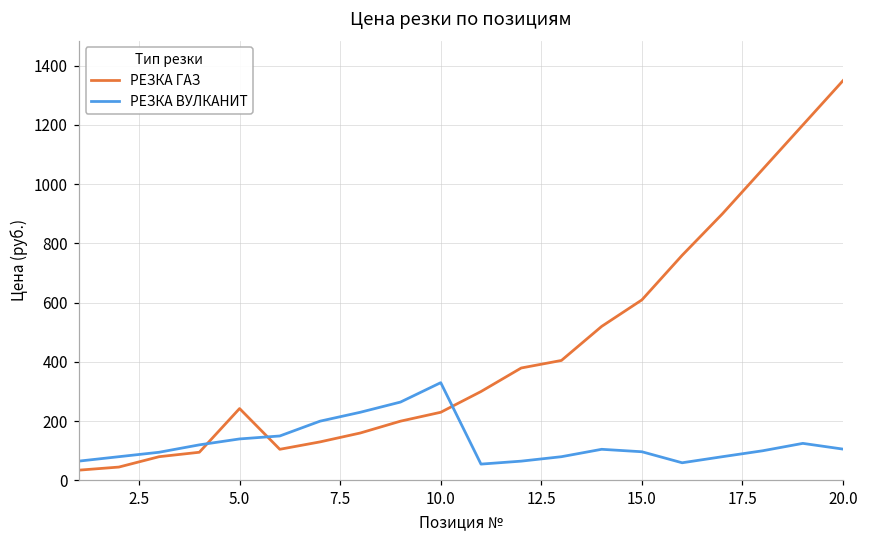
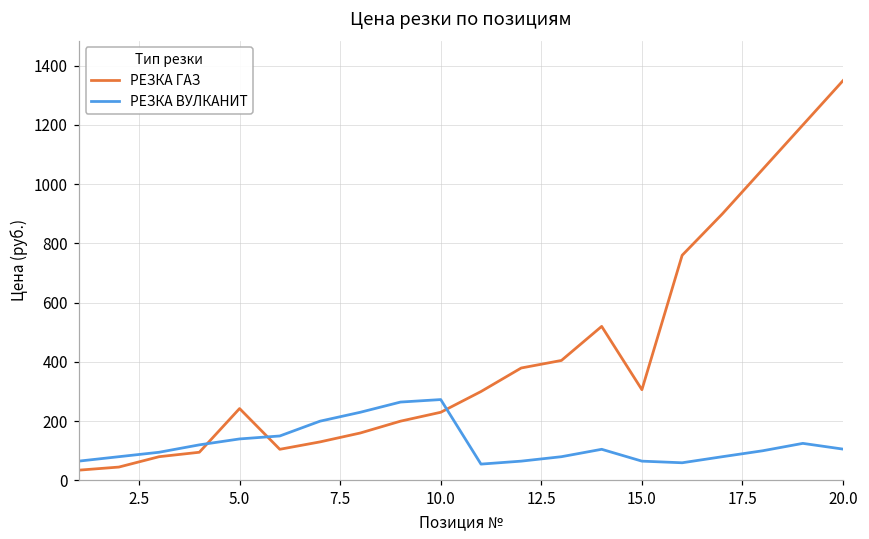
  {
    "РЕЗКА ГАЗ": {
      "5.0": 240,
      "10.0": 230,
-     "15.0": 610,
+     "15.0": 310,
      "20.0": 1350
    },
    "РЕЗКА ВУЛКАНИТ": {
      "5.0": 140,
-     "10.0": 330,
-     "15.0": 100,
+     "10.0": 270,
+     "15.0": 70,
      "20.0": 110
    }
  }
